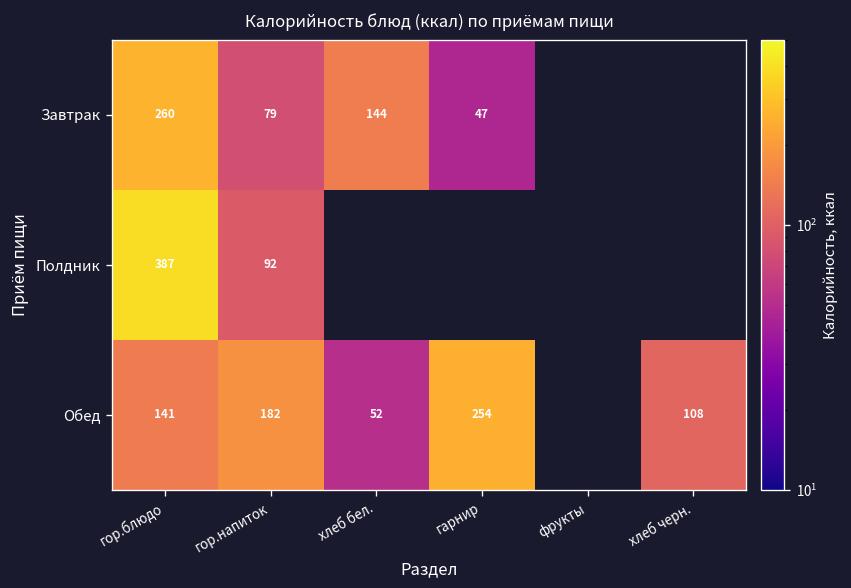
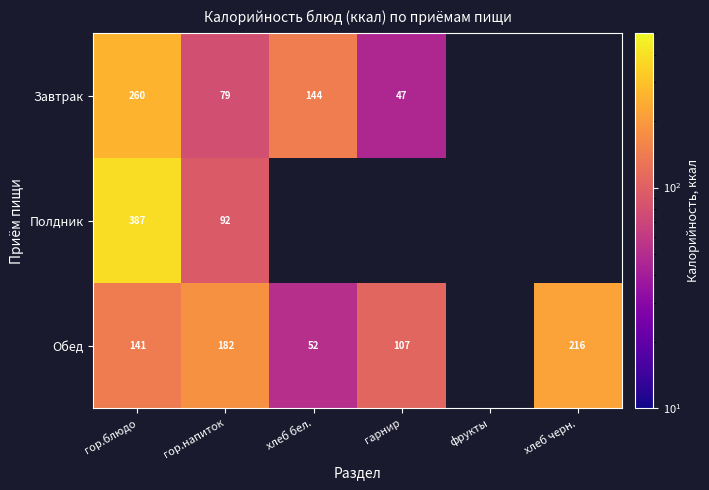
  {
    "Завтрак": {
      "гор.блюдо": 260,
      "гор.напиток": 79,
      "хлеб бел.": 144,
      "гарнир": 47
    },
    "Полдник": {
      "гор.блюдо": 387,
      "гор.напиток": 92
    },
    "Обед": {
      "гор.блюдо": 141,
      "гор.напиток": 182,
      "хлеб бел.": 52,
-     "гарнир": 254,
-     "хлеб черн.": 108
+     "гарнир": 107,
+     "хлеб черн.": 216
    }
  }
